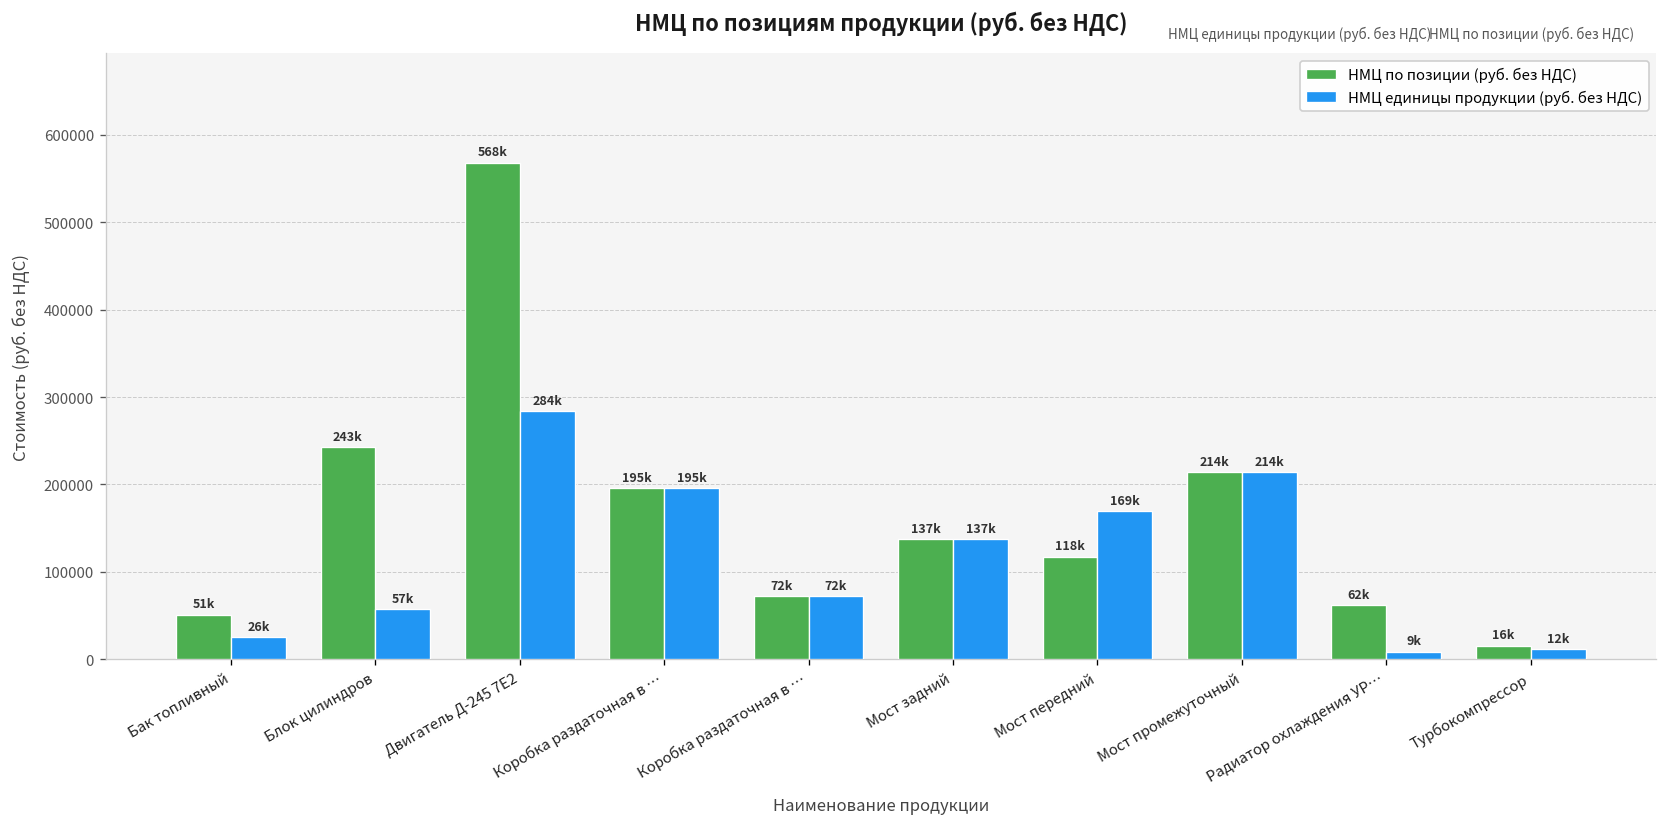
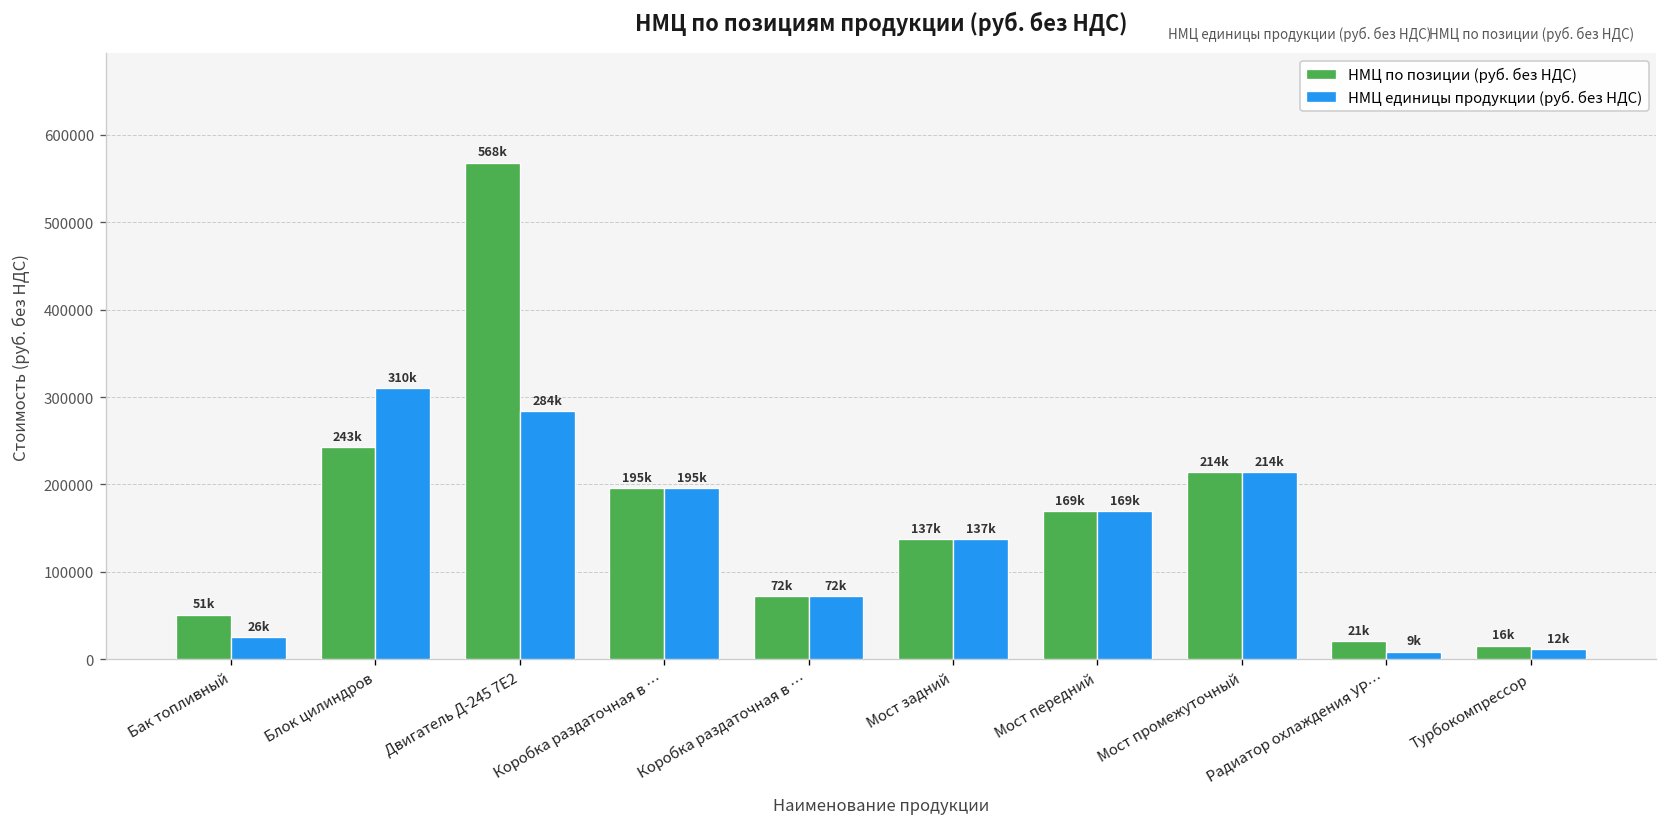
  {
    "НМЦ по позиции (руб. без НДС)": {
      "Бак топливный": "51k",
      "Блок цилиндров": "243k",
      "Двигатель Д-245 7Е2": "568k",
      "Мост задний": "137k",
-     "Мост передний": "118k",
+     "Мост передний": "169k",
      "Мост промежуточный": "214k",
-     "Радиатор охлаждения УР…": "62k",
+     "Радиатор охлаждения УР…": "21k",
      "Турбокомпрессор": "16k"
    },
    "НМЦ единицы продукции (руб. без НДС)": {
      "Бак топливный": "26k",
-     "Блок цилиндров": "57k",
+     "Блок цилиндров": "310k",
      "Двигатель Д-245 7Е2": "284k",
      "Мост задний": "137k",
      "Мост передний": "169k",
      "Мост промежуточный": "214k",
      "Радиатор охлаждения УР…": "9k",
      "Турбокомпрессор": "12k"
    }
  }
